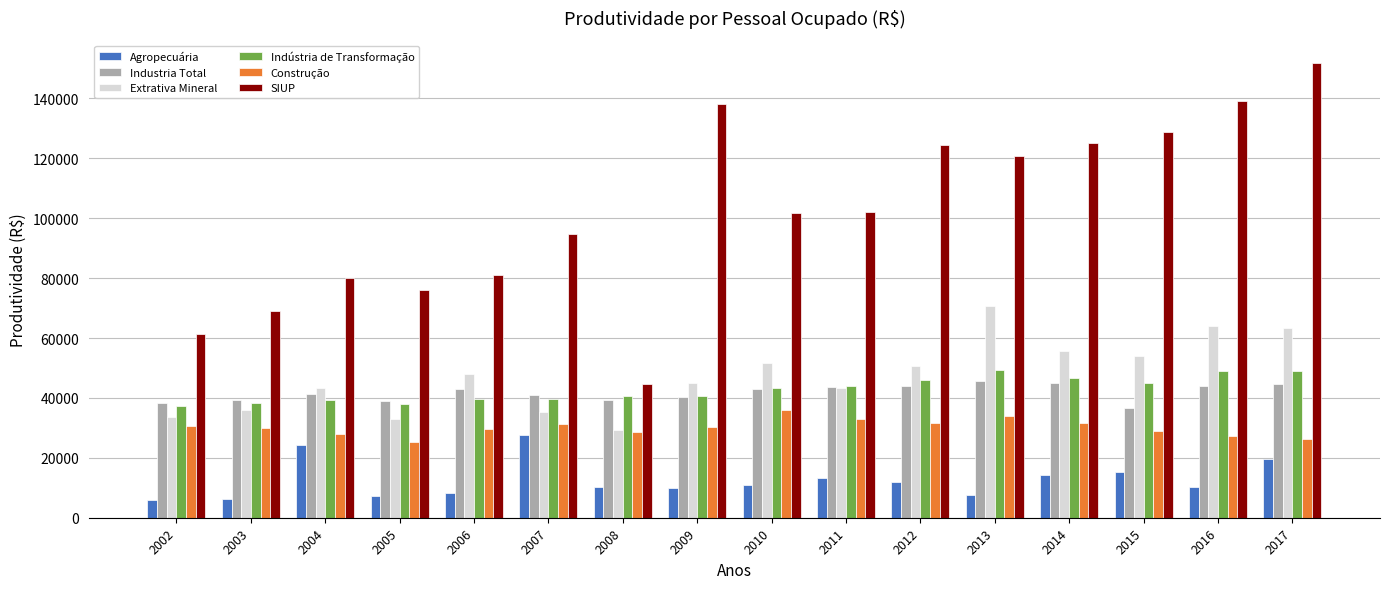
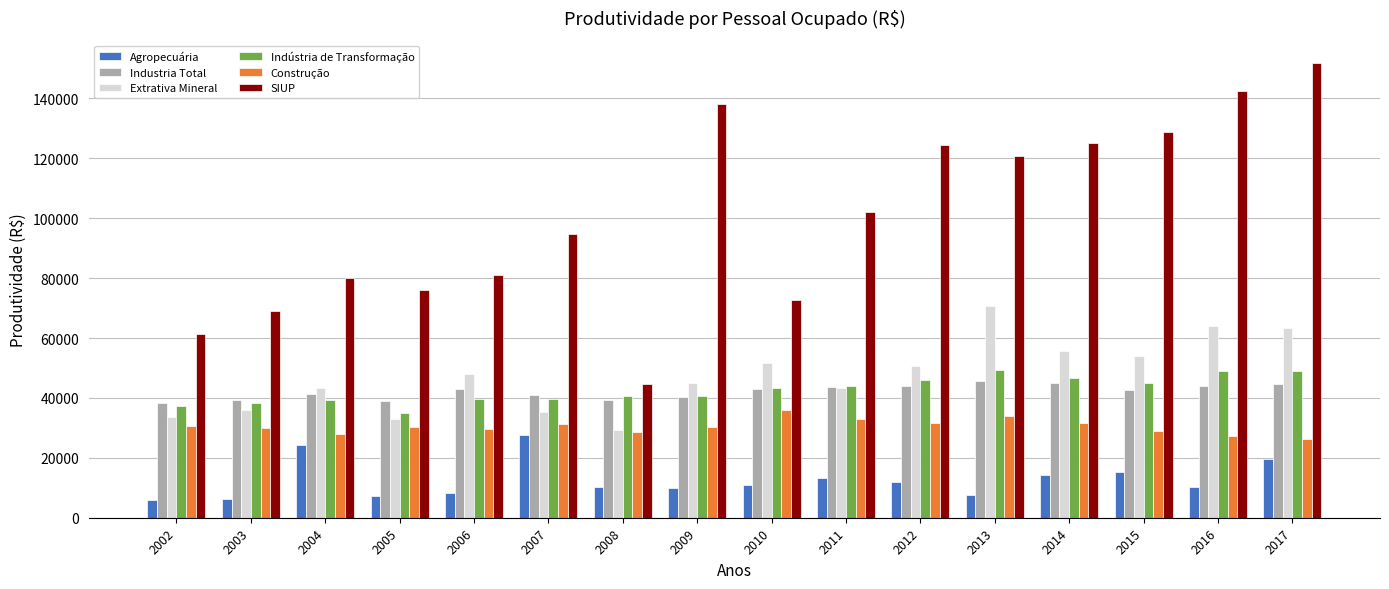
  {
    "Agropecuária": {
      "2002": 6000,
      "2003": 6000,
      "2004": 24000,
      "2005": 7000,
      "2006": 8000,
      "2007": 27000,
      "2008": 10000,
      "2009": 10000,
      "2010": 11000,
      "2011": 13000,
      "2012": 12000,
      "2013": 8000,
      "2014": 14000,
      "2015": 15000,
      "2016": 10000,
      "2017": 19000
    },
    "Industria Total": {
      "2002": 38000,
      "2003": 39000,
      "2004": 41000,
      "2005": 39000,
      "2006": 43000,
      "2007": 41000,
      "2008": 39000,
      "2009": 40000,
      "2010": 43000,
      "2011": 44000,
      "2012": 44000,
      "2013": 46000,
      "2014": 45000,
-     "2015": 37000,
+     "2015": 43000,
      "2016": 44000,
      "2017": 45000
    },
    "Extrativa Mineral": {
      "2002": 34000,
      "2003": 36000,
      "2004": 43000,
      "2005": 33000,
      "2006": 48000,
      "2007": 35000,
      "2008": 29000,
      "2009": 45000,
      "2010": 52000,
      "2011": 43000,
      "2012": 51000,
      "2013": 71000,
      "2014": 56000,
      "2015": 54000,
      "2016": 64000,
      "2017": 63000
    },
    "Indústria de Transformação": {
      "2002": 37000,
      "2003": 38000,
      "2004": 39000,
-     "2005": 38000,
+     "2005": 35000,
      "2006": 40000,
      "2007": 39000,
      "2008": 41000,
      "2009": 41000,
      "2010": 43000,
      "2011": 44000,
      "2012": 46000,
      "2013": 49000,
      "2014": 47000,
      "2015": 45000,
      "2016": 49000,
      "2017": 49000
    },
    "Construção": {
      "2002": 31000,
      "2003": 30000,
      "2004": 28000,
-     "2005": 25000,
+     "2005": 30000,
      "2006": 29000,
      "2007": 31000,
      "2008": 29000,
      "2009": 30000,
      "2010": 36000,
      "2011": 33000,
      "2012": 32000,
      "2013": 34000,
      "2014": 32000,
      "2015": 29000,
      "2016": 27000,
      "2017": 26000
    },
    "SIUP": {
      "2002": 61000,
      "2003": 69000,
      "2004": 80000,
      "2005": 76000,
      "2006": 81000,
      "2007": 95000,
      "2008": 45000,
      "2009": 138000,
-     "2010": 102000,
+     "2010": 73000,
      "2011": 102000,
      "2012": 124000,
      "2013": 121000,
      "2014": 125000,
      "2015": 129000,
-     "2016": 139000,
+     "2016": 142000,
      "2017": 152000
    }
  }
